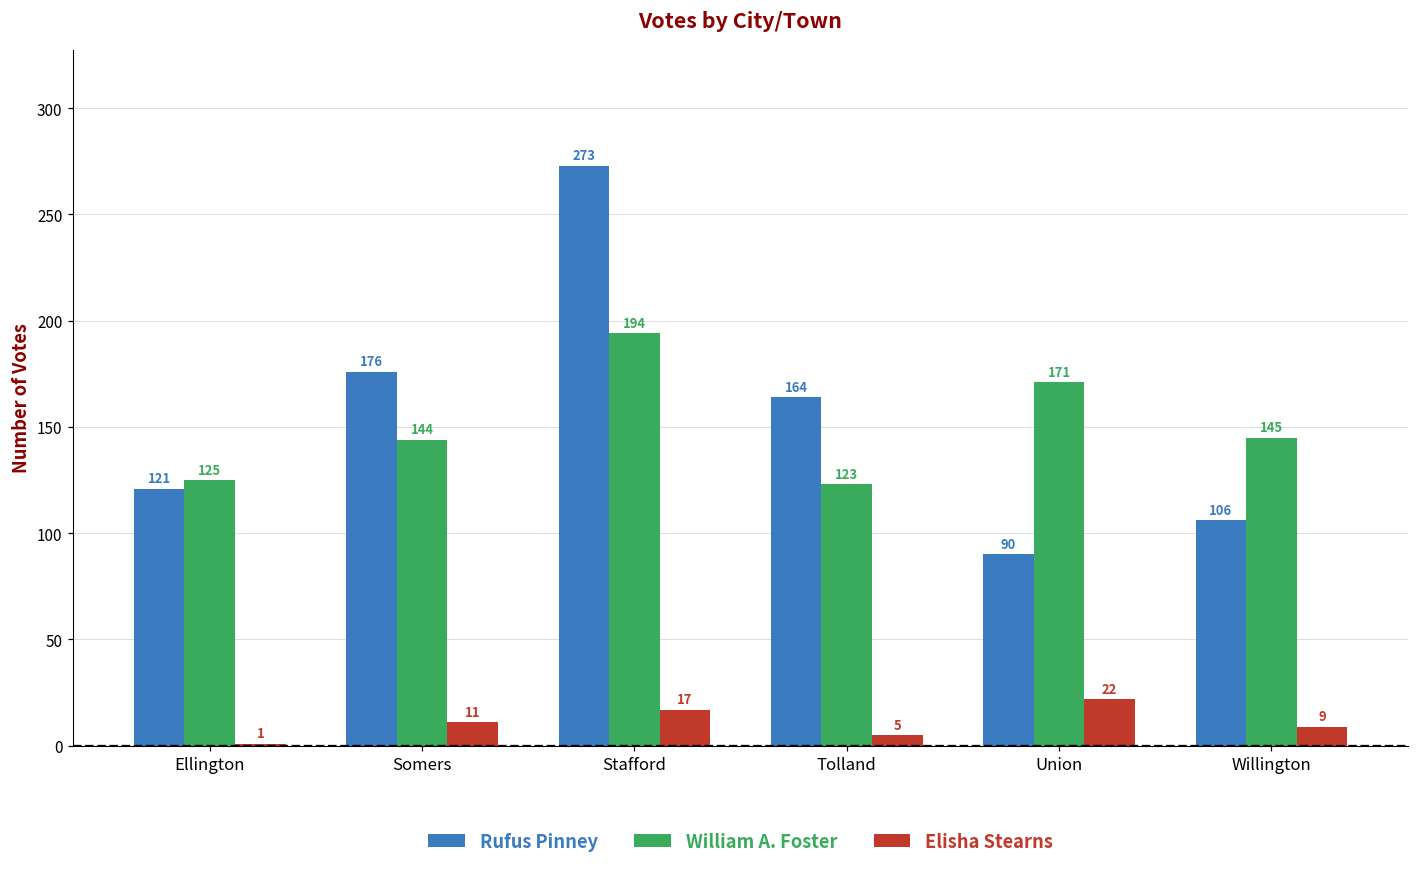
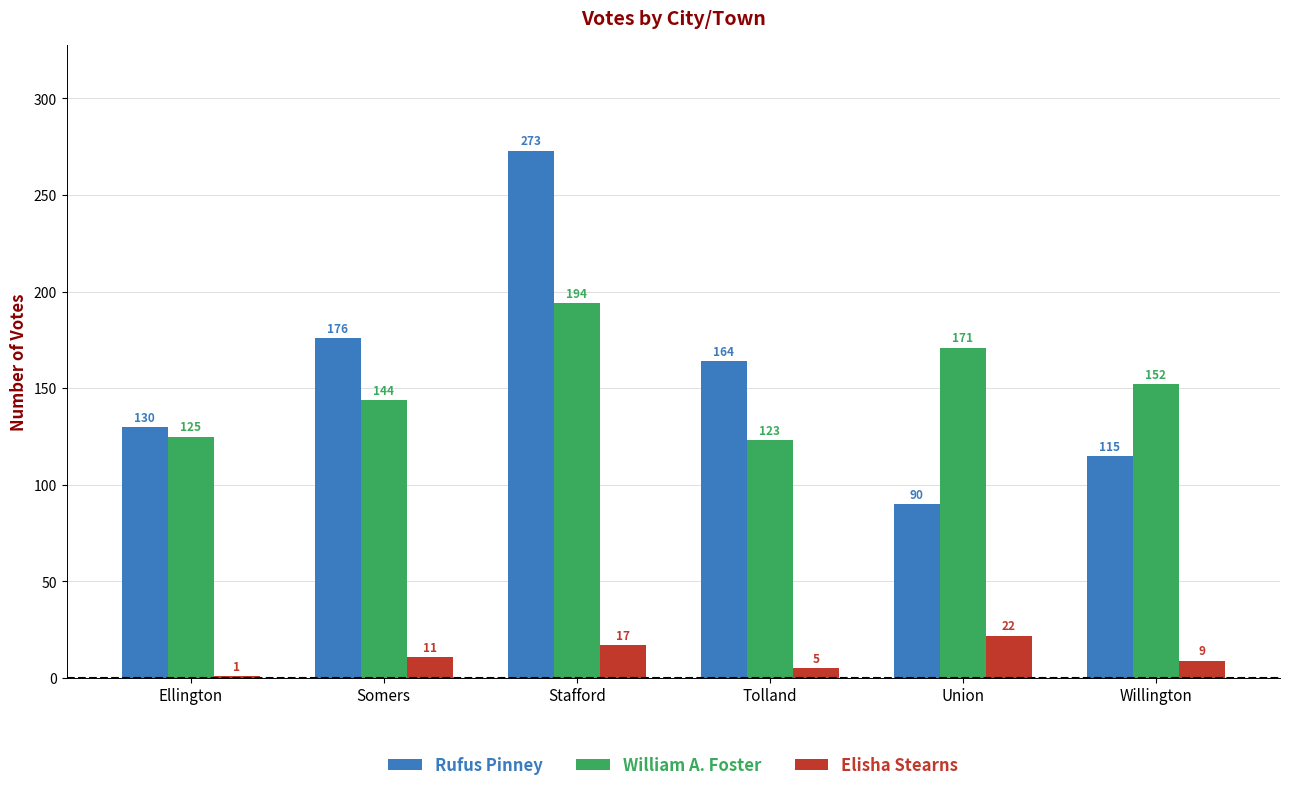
  {
    "Rufus Pinney": {
-     "Ellington": 121,
+     "Ellington": 130,
      "Somers": 176,
      "Stafford": 273,
      "Tolland": 164,
      "Union": 90,
-     "Willington": 106
+     "Willington": 115
    },
    "William A. Foster": {
      "Ellington": 125,
      "Somers": 144,
      "Stafford": 194,
      "Tolland": 123,
      "Union": 171,
-     "Willington": 145
+     "Willington": 152
    },
    "Elisha Stearns": {
      "Ellington": 1,
      "Somers": 11,
      "Stafford": 17,
      "Tolland": 5,
      "Union": 22,
      "Willington": 9
    }
  }
